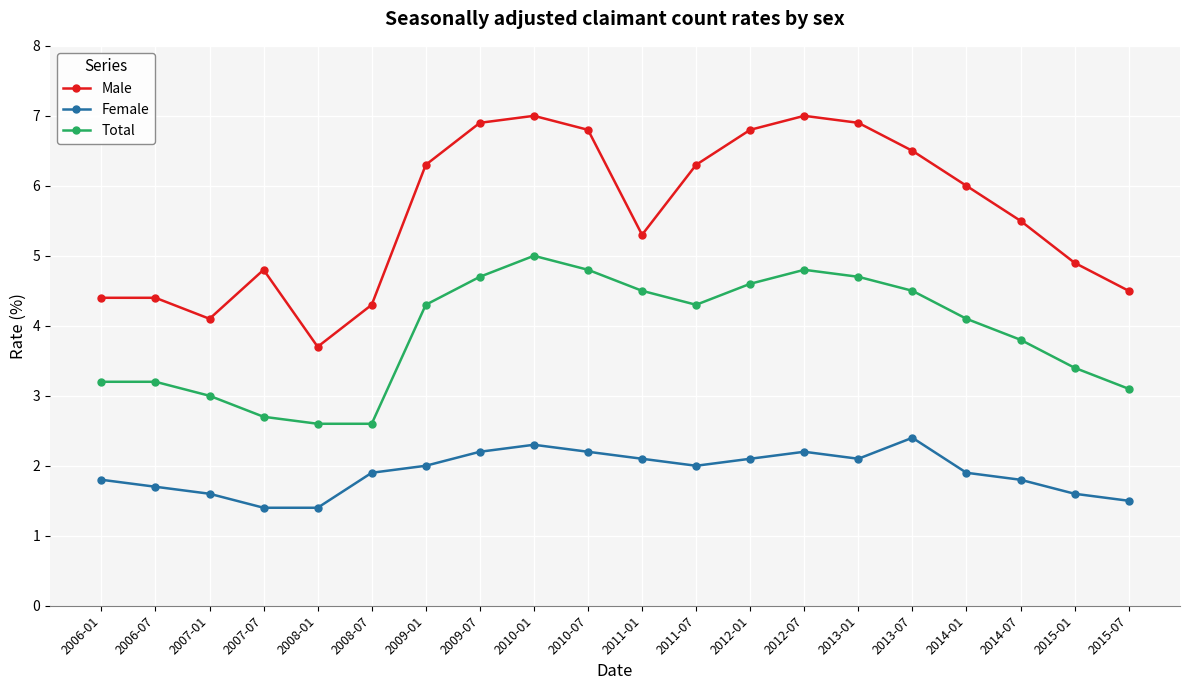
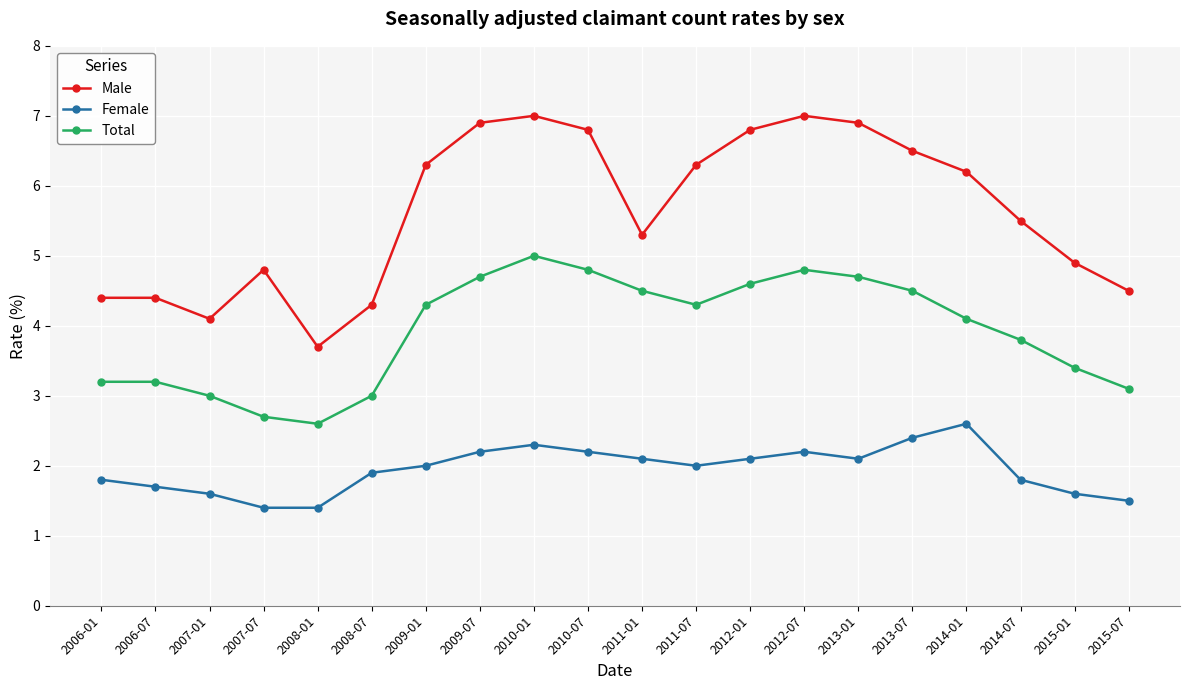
  {
    "Male": {
      "2006-01": 4.4,
      "2006-07": 4.4,
      "2007-01": 4.1,
      "2007-07": 4.8,
      "2008-01": 3.7,
      "2008-07": 4.3,
      "2009-01": 6.3,
      "2009-07": 6.9,
      "2010-01": 7.0,
      "2010-07": 6.8,
      "2011-01": 5.3,
      "2011-07": 6.3,
      "2012-01": 6.8,
      "2012-07": 7.0,
      "2013-01": 6.9,
      "2013-07": 6.5,
-     "2014-01": 6.0,
+     "2014-01": 6.2,
      "2014-07": 5.5,
      "2015-01": 4.9,
      "2015-07": 4.5
    },
    "Female": {
      "2006-01": 1.8,
      "2006-07": 1.7,
      "2007-01": 1.6,
      "2007-07": 1.4,
      "2008-01": 1.4,
      "2008-07": 1.9,
      "2009-01": 2.0,
      "2009-07": 2.2,
      "2010-01": 2.3,
      "2010-07": 2.2,
      "2011-01": 2.1,
      "2011-07": 2.0,
      "2012-01": 2.1,
      "2012-07": 2.2,
      "2013-01": 2.1,
      "2013-07": 2.4,
-     "2014-01": 1.9,
+     "2014-01": 2.6,
      "2014-07": 1.8,
      "2015-01": 1.6,
      "2015-07": 1.5
    },
    "Total": {
      "2006-01": 3.2,
      "2006-07": 3.2,
      "2007-01": 3.0,
      "2007-07": 2.7,
      "2008-01": 2.6,
-     "2008-07": 2.6,
+     "2008-07": 3.0,
      "2009-01": 4.3,
      "2009-07": 4.7,
      "2010-01": 5.0,
      "2010-07": 4.8,
      "2011-01": 4.5,
      "2011-07": 4.3,
      "2012-01": 4.6,
      "2012-07": 4.8,
      "2013-01": 4.7,
      "2013-07": 4.5,
      "2014-01": 4.1,
      "2014-07": 3.8,
      "2015-01": 3.4,
      "2015-07": 3.1
    }
  }
